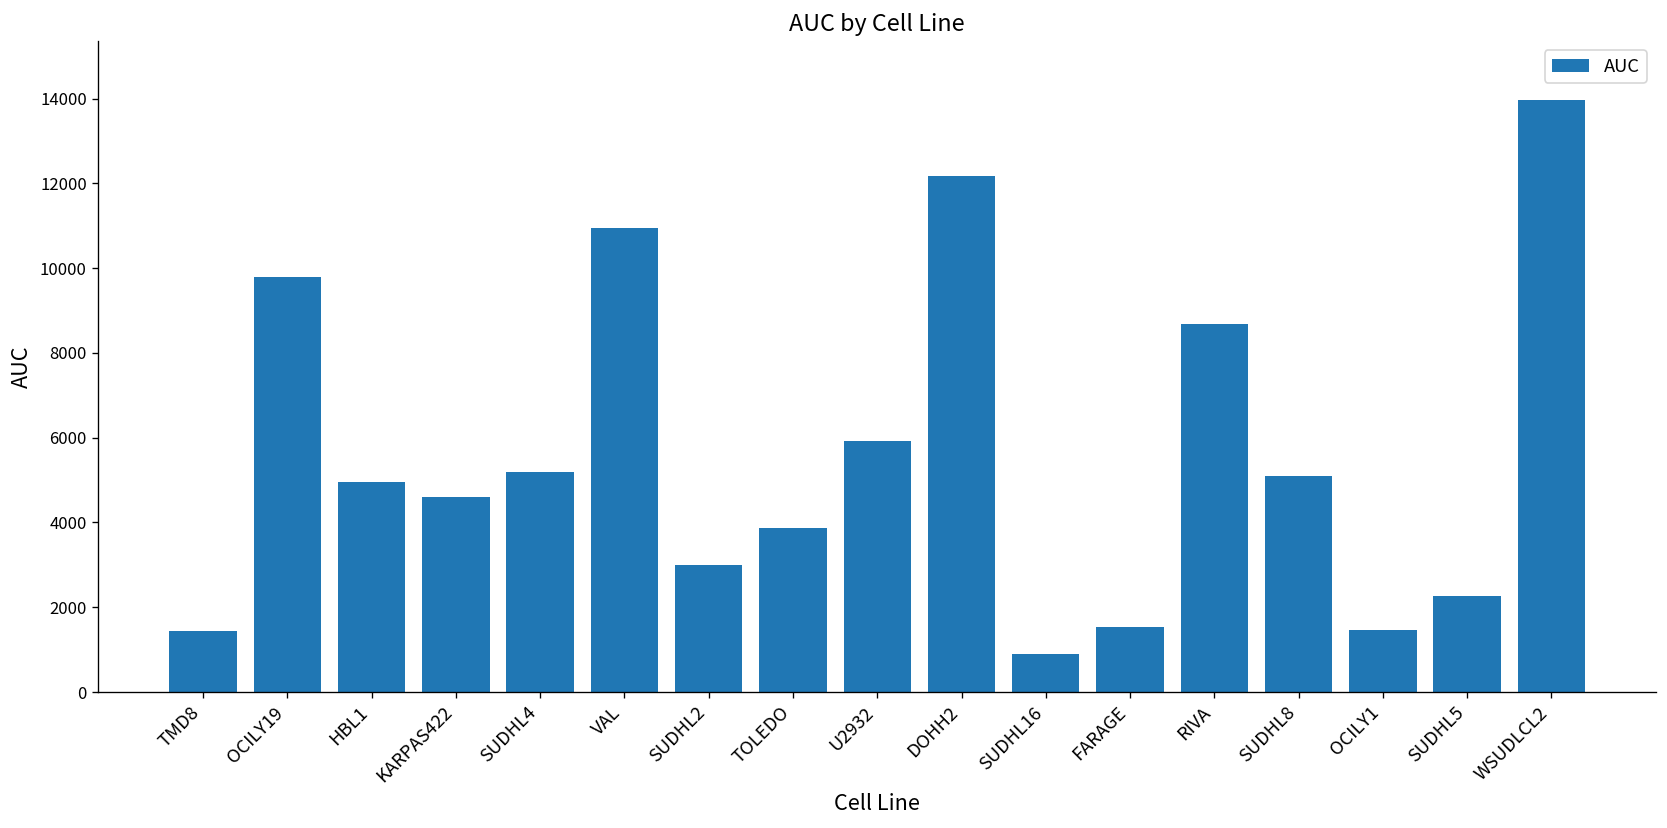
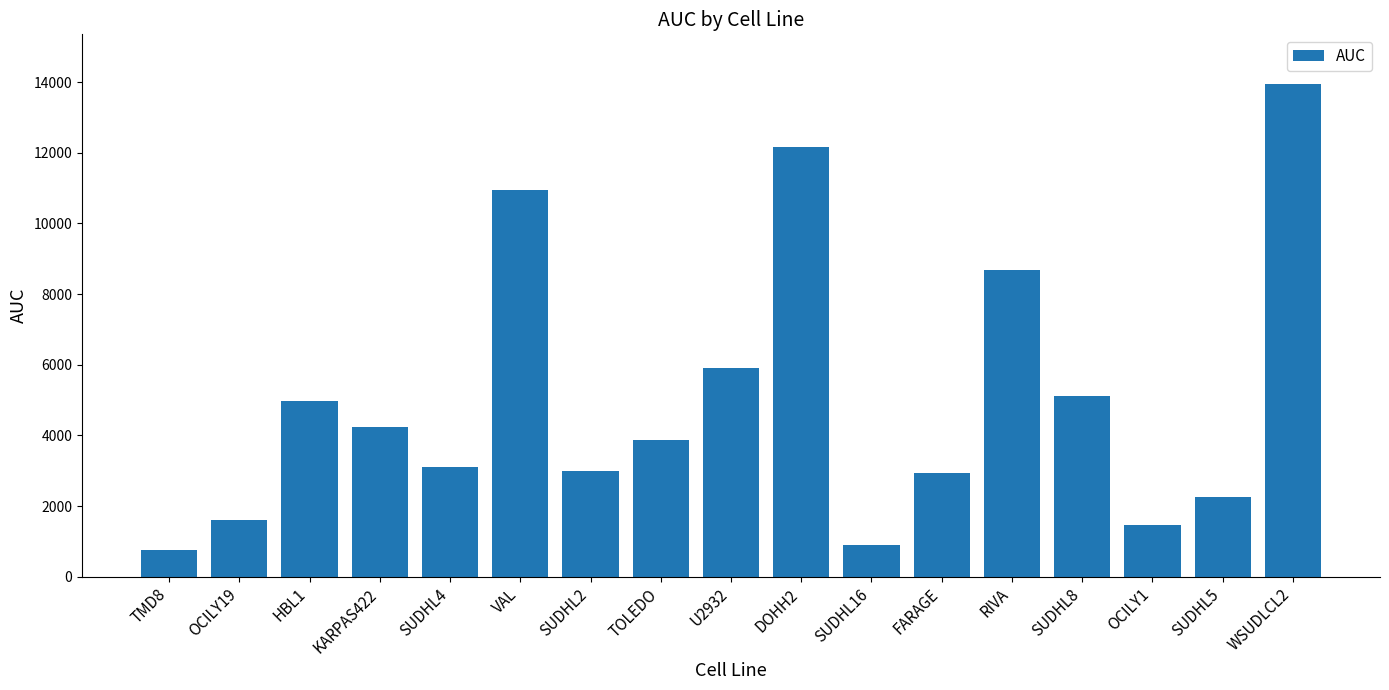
  {
-   "TMD8": 1400,
-   "OCILY19": 9800,
+   "TMD8": 800,
+   "OCILY19": 1600,
    "HBL1": 5000,
-   "KARPAS422": 4600,
-   "SUDHL4": 5200,
+   "KARPAS422": 4200,
+   "SUDHL4": 3100,
    "VAL": 10900,
    "SUDHL2": 3000,
    "TOLEDO": 3900,
    "U2932": 5900,
    "DOHH2": 12200,
    "SUDHL16": 900,
-   "FARAGE": 1500,
+   "FARAGE": 2900,
    "RIVA": 8700,
    "SUDHL8": 5100,
    "OCILY1": 1500,
    "SUDHL5": 2300,
    "WSUDLCL2": 14000
  }
